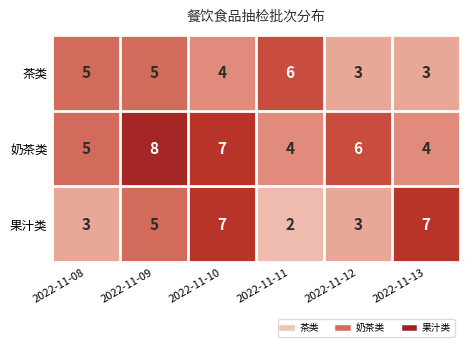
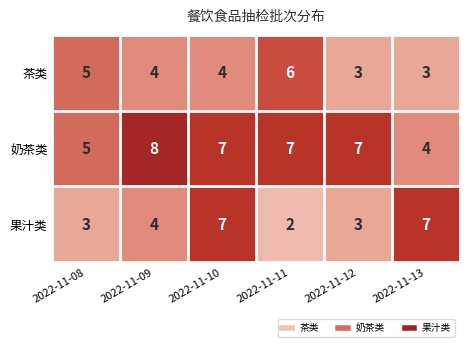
  {
    "茶类": {
      "2022-11-08": 5,
-     "2022-11-09": 5,
+     "2022-11-09": 4,
      "2022-11-10": 4,
      "2022-11-11": 6,
      "2022-11-12": 3,
      "2022-11-13": 3
    },
    "奶茶类": {
      "2022-11-08": 5,
      "2022-11-09": 8,
      "2022-11-10": 7,
-     "2022-11-11": 4,
-     "2022-11-12": 6,
+     "2022-11-11": 7,
+     "2022-11-12": 7,
      "2022-11-13": 4
    },
    "果汁类": {
      "2022-11-08": 3,
-     "2022-11-09": 5,
+     "2022-11-09": 4,
      "2022-11-10": 7,
      "2022-11-11": 2,
      "2022-11-12": 3,
      "2022-11-13": 7
    }
  }
